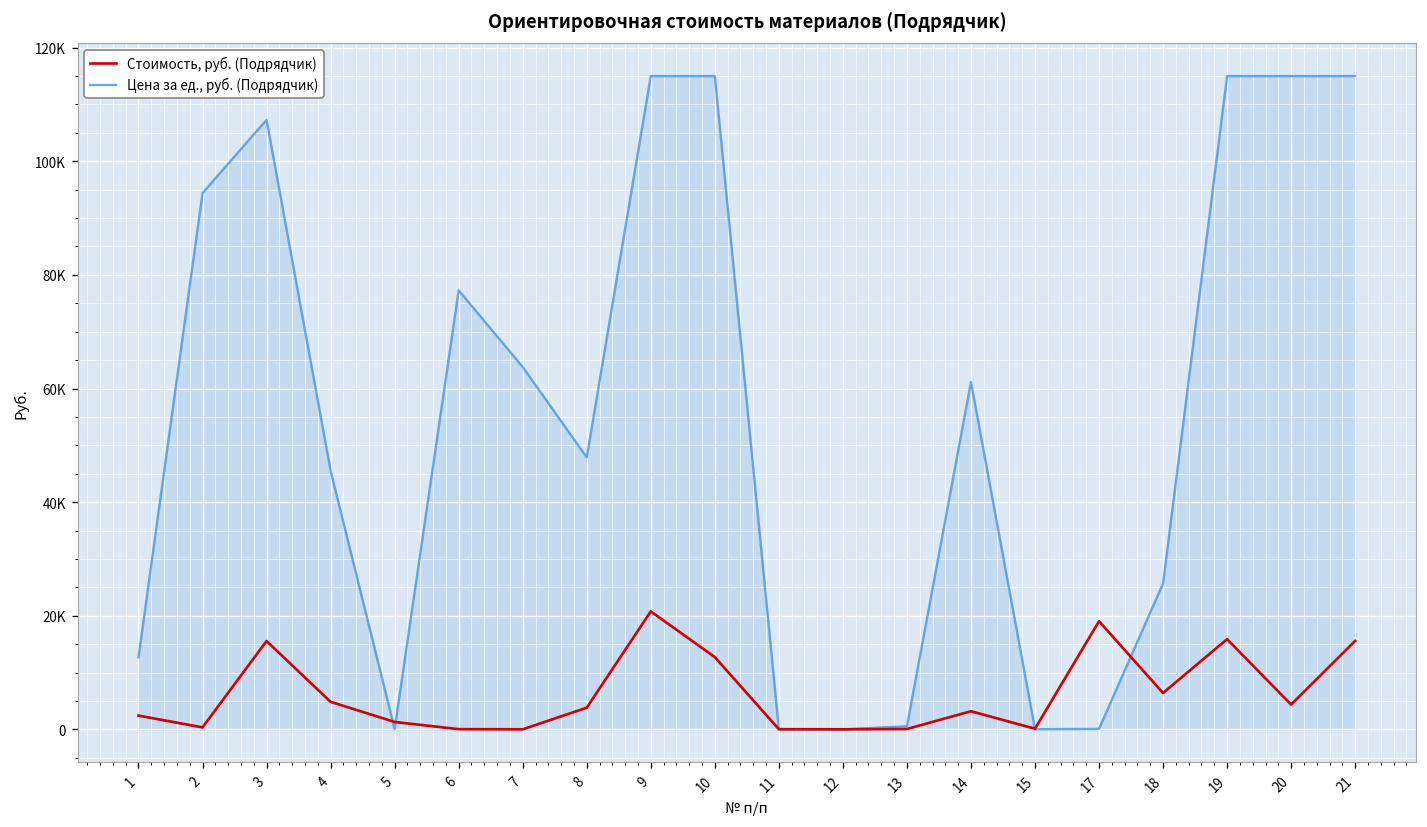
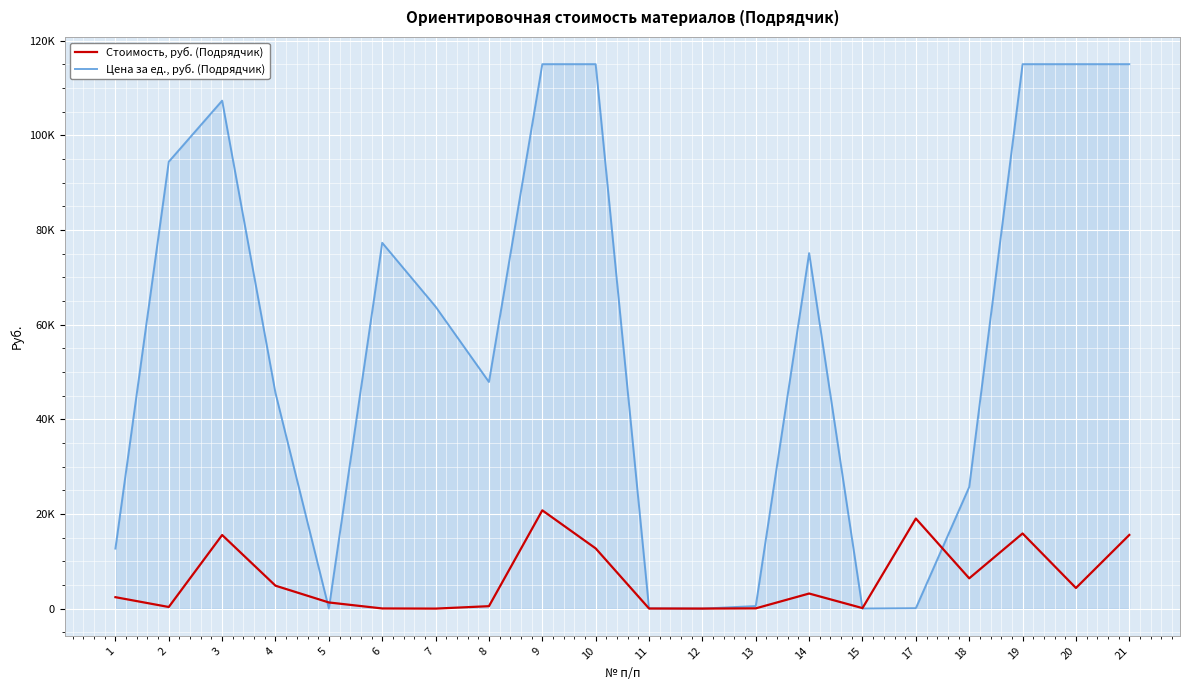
  {
    "Стоимость, руб. (Подрядчик)": {
      "1": 2000,
      "2": 0,
      "3": 16000,
      "4": 5000,
      "5": 1000,
      "6": 0,
      "7": 0,
-     "8": 4000,
+     "8": 1000,
      "9": 21000,
      "10": 13000,
      "14": 3000,
      "17": 19000,
      "18": 6000,
      "19": 16000,
      "20": 4000,
      "21": 16000
    },
    "Цена за ед., руб. (Подрядчик)": {
      "1": 13000,
      "2": 94000,
      "3": 107000,
      "4": 46000,
      "5": 0,
      "6": 77000,
      "7": 64000,
      "8": 48000,
      "9": 115000,
      "10": 115000,
-     "14": 61000,
+     "14": 75000,
      "17": 0,
      "18": 26000,
      "19": 115000,
      "20": 115000,
      "21": 115000
    }
  }
